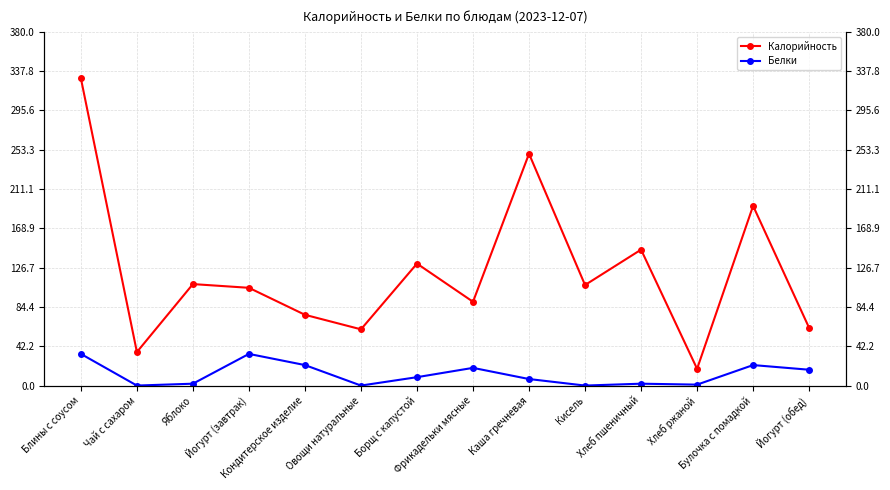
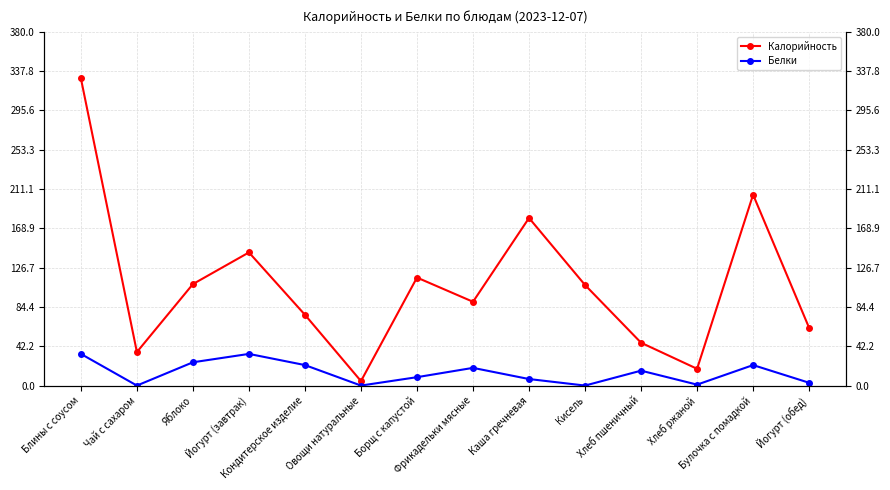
  {
    "Калорийность": {
      "Блины с соусом": 330,
      "Чай с сахаром": 40,
      "Яблоко": 110,
-     "Йогурт (завтрак)": 110,
+     "Йогурт (завтрак)": 140,
      "Кондитерское изделие": 80,
-     "Овощи натуральные": 60,
-     "Борщ с капустой": 130,
+     "Овощи натуральные": 0,
+     "Борщ с капустой": 120,
      "Фрикадельки мясные": 90,
-     "Каша гречневая": 250,
+     "Каша гречневая": 180,
      "Кисель": 110,
-     "Хлеб пшеничный": 150,
+     "Хлеб пшеничный": 50,
      "Хлеб ржаной": 20,
-     "Булочка с помадкой": 190,
+     "Булочка с помадкой": 210,
      "Йогурт (обед)": 60
    },
    "Белки": {
      "Блины с соусом": 30,
      "Чай с сахаром": 0,
-     "Яблоко": 0,
+     "Яблоко": 30,
      "Йогурт (завтрак)": 30,
      "Кондитерское изделие": 20,
      "Овощи натуральные": 0,
      "Борщ с капустой": 10,
      "Фрикадельки мясные": 20,
      "Каша гречневая": 10,
      "Кисель": 0,
-     "Хлеб пшеничный": 0,
+     "Хлеб пшеничный": 20,
      "Хлеб ржаной": 0,
      "Булочка с помадкой": 20,
-     "Йогурт (обед)": 20
+     "Йогурт (обед)": 0
    }
  }
